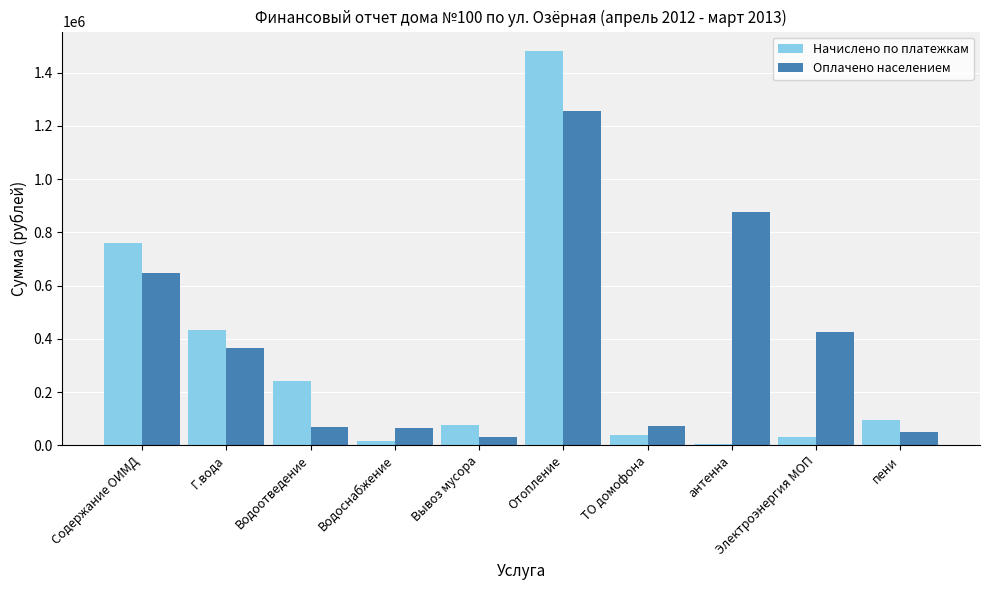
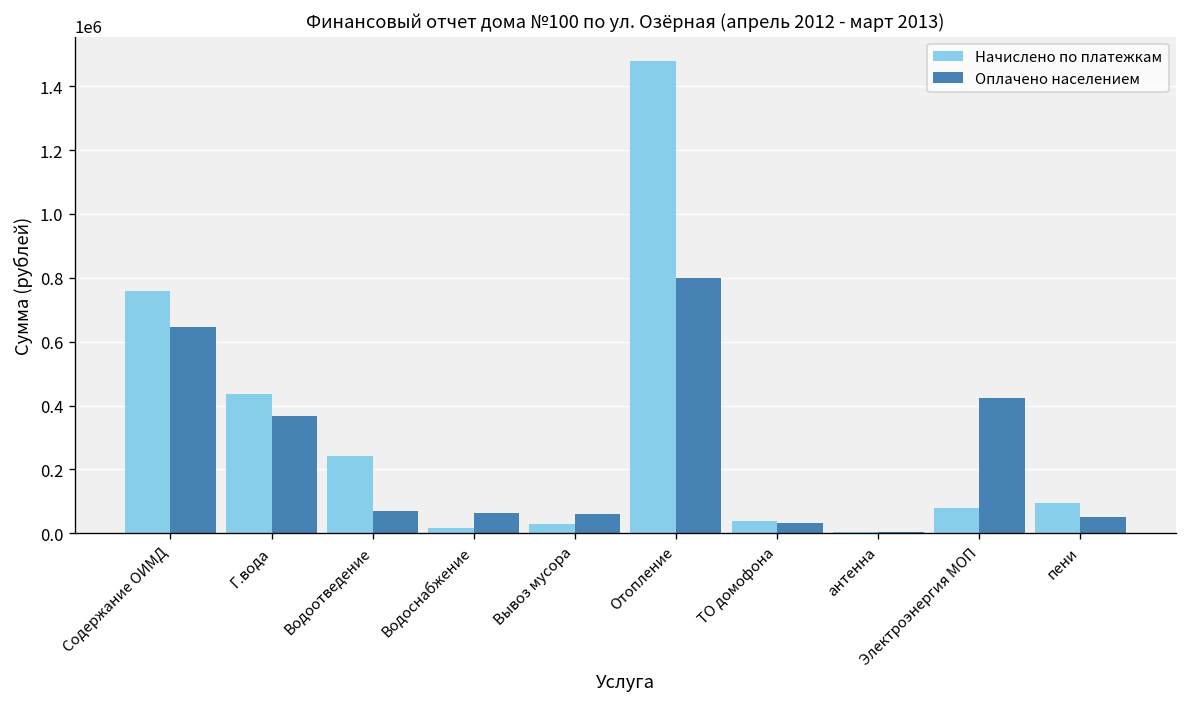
  {
    "Начислено по платежкам": {
      "Содержание ОИМД": 760000,
      "Г.вода": 440000,
      "Водоотведение": 240000,
      "Водоснабжение": 20000,
-     "Вывоз мусора": 80000,
+     "Вывоз мусора": 30000,
      "Отопление": 1480000,
      "ТО домофона": 40000,
-     "Электроэнергия МОП": 30000,
+     "Электроэнергия МОП": 80000,
      "пени": 90000
    },
    "Оплачено населением": {
      "Содержание ОИМД": 650000,
      "Г.вода": 370000,
      "Водоотведение": 70000,
      "Водоснабжение": 60000,
-     "Вывоз мусора": 30000,
-     "Отопление": 1260000,
-     "ТО домофона": 70000,
-     "антенна": 880000,
+     "Вывоз мусора": 60000,
+     "Отопление": 800000,
+     "ТО домофона": 30000,
+     "антенна": 0,
      "Электроэнергия МОП": 420000,
      "пени": 50000
    }
  }
